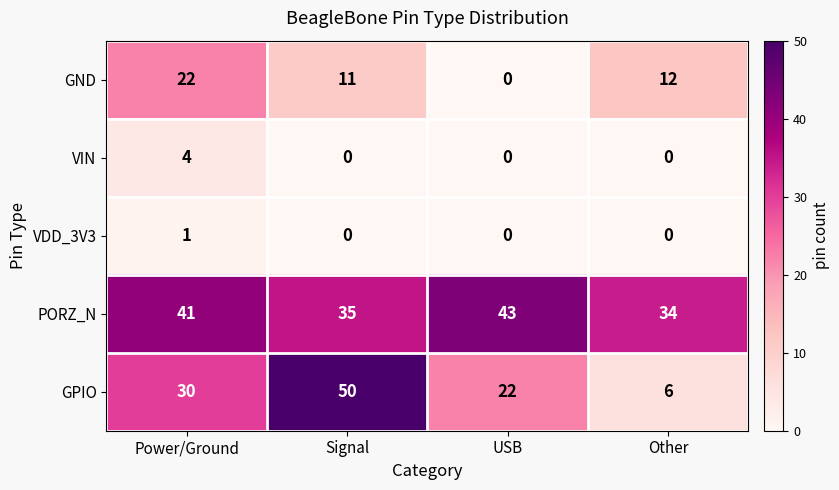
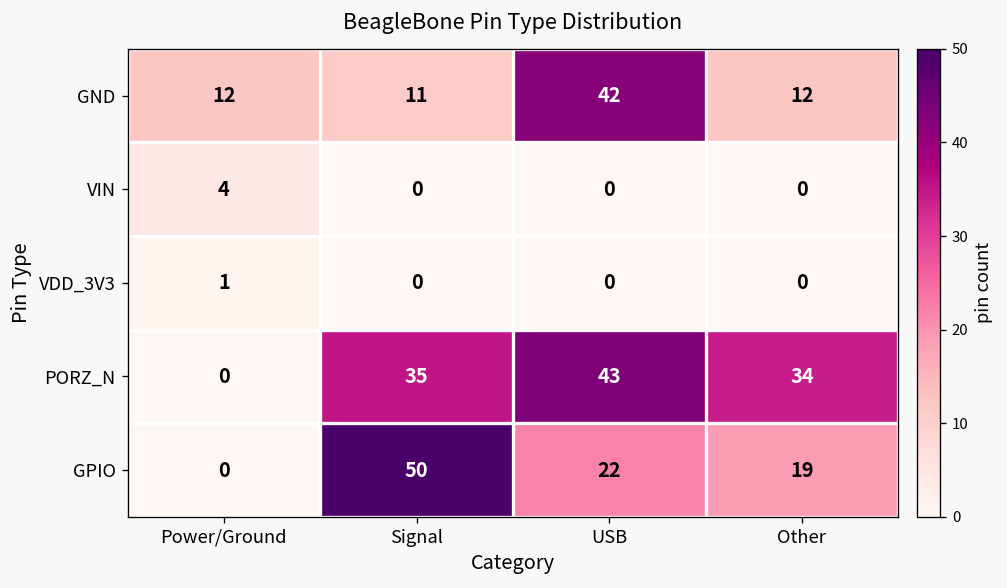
  {
    "GND": {
-     "Power/Ground": 22,
+     "Power/Ground": 12,
      "Signal": 11,
-     "USB": 0,
+     "USB": 42,
      "Other": 12
    },
    "VIN": {
      "Power/Ground": 4,
      "Signal": 0,
      "USB": 0,
      "Other": 0
    },
    "VDD_3V3": {
      "Power/Ground": 1,
      "Signal": 0,
      "USB": 0,
      "Other": 0
    },
    "PORZ_N": {
-     "Power/Ground": 41,
+     "Power/Ground": 0,
      "Signal": 35,
      "USB": 43,
      "Other": 34
    },
    "GPIO": {
-     "Power/Ground": 30,
+     "Power/Ground": 0,
      "Signal": 50,
      "USB": 22,
-     "Other": 6
+     "Other": 19
    }
  }
